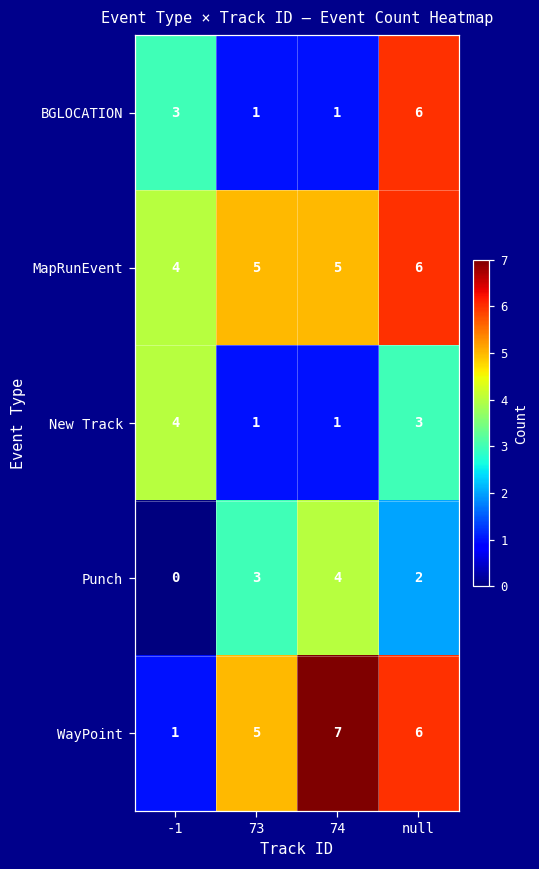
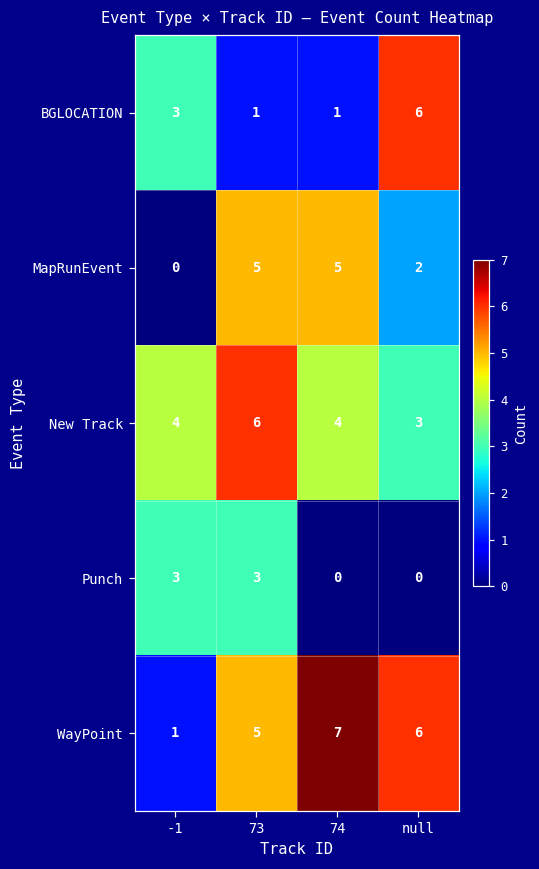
  {
    "BGLOCATION": {
      "-1": 3,
      "73": 1,
      "74": 1,
      "null": 6
    },
    "MapRunEvent": {
-     "-1": 4,
+     "-1": 0,
      "73": 5,
      "74": 5,
-     "null": 6
+     "null": 2
    },
    "New Track": {
      "-1": 4,
-     "73": 1,
-     "74": 1,
+     "73": 6,
+     "74": 4,
      "null": 3
    },
    "Punch": {
-     "-1": 0,
+     "-1": 3,
      "73": 3,
-     "74": 4,
-     "null": 2
+     "74": 0,
+     "null": 0
    },
    "WayPoint": {
      "-1": 1,
      "73": 5,
      "74": 7,
      "null": 6
    }
  }
